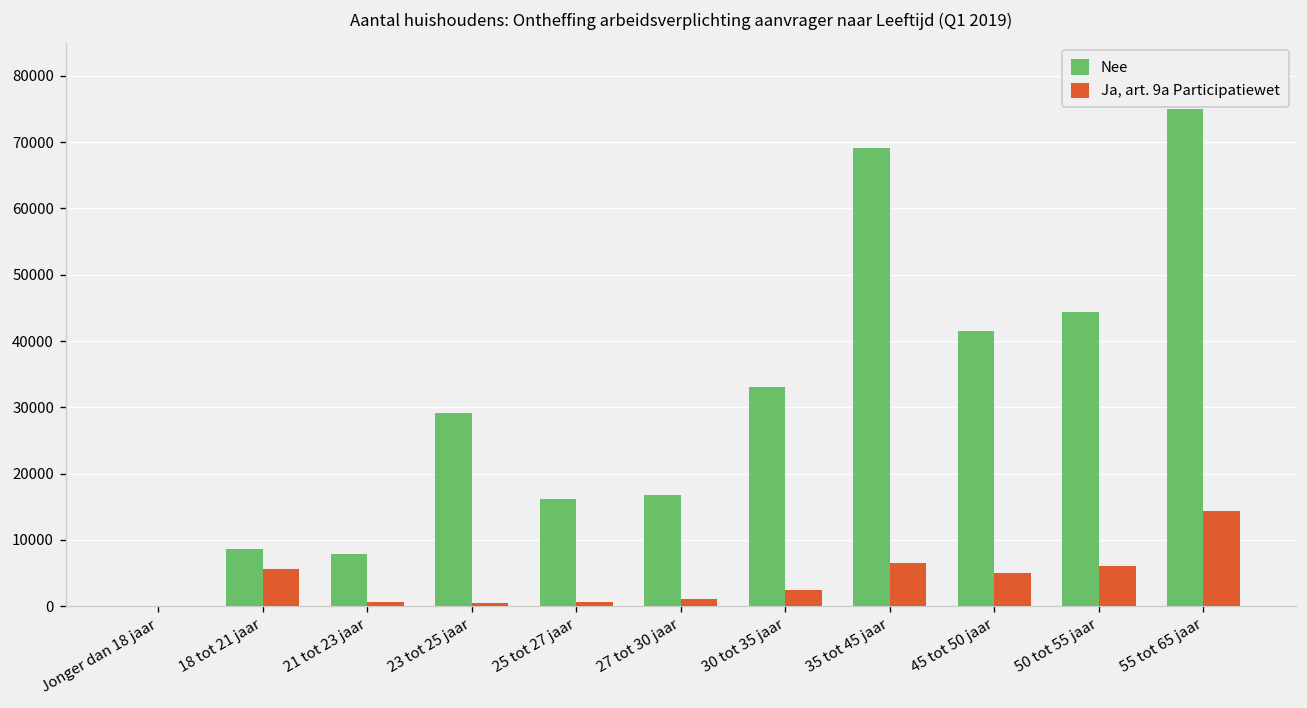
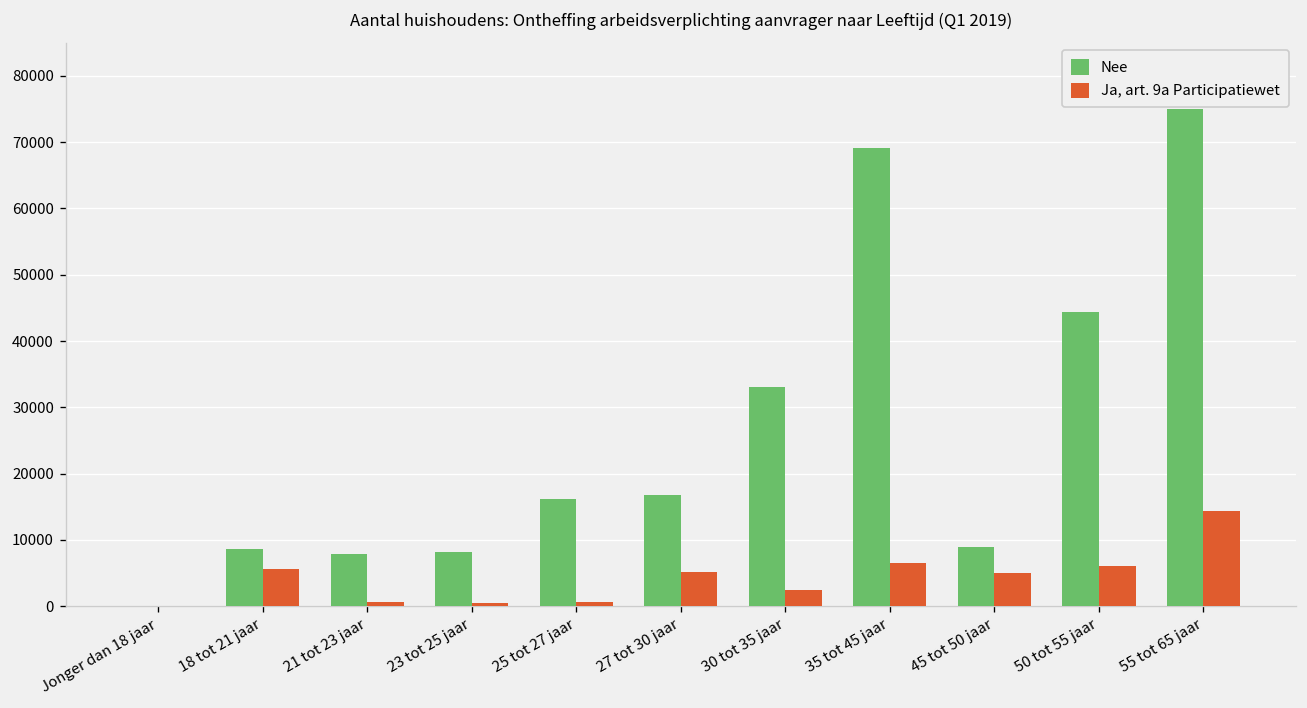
  {
    "Nee": {
      "18 tot 21 jaar": 9000,
      "21 tot 23 jaar": 8000,
-     "23 tot 25 jaar": 29000,
+     "23 tot 25 jaar": 8000,
      "25 tot 27 jaar": 16000,
      "27 tot 30 jaar": 17000,
      "30 tot 35 jaar": 33000,
      "35 tot 45 jaar": 69000,
-     "45 tot 50 jaar": 42000,
+     "45 tot 50 jaar": 9000,
      "50 tot 55 jaar": 44000,
      "55 tot 65 jaar": 75000
    },
    "Ja, art. 9a Participatiewet": {
      "Jonger dan 18 jaar": 0,
      "18 tot 21 jaar": 6000,
      "21 tot 23 jaar": 1000,
      "23 tot 25 jaar": 1000,
      "25 tot 27 jaar": 1000,
-     "27 tot 30 jaar": 1000,
+     "27 tot 30 jaar": 5000,
      "30 tot 35 jaar": 2000,
      "35 tot 45 jaar": 6000,
      "45 tot 50 jaar": 5000,
      "50 tot 55 jaar": 6000,
      "55 tot 65 jaar": 14000
    }
  }
